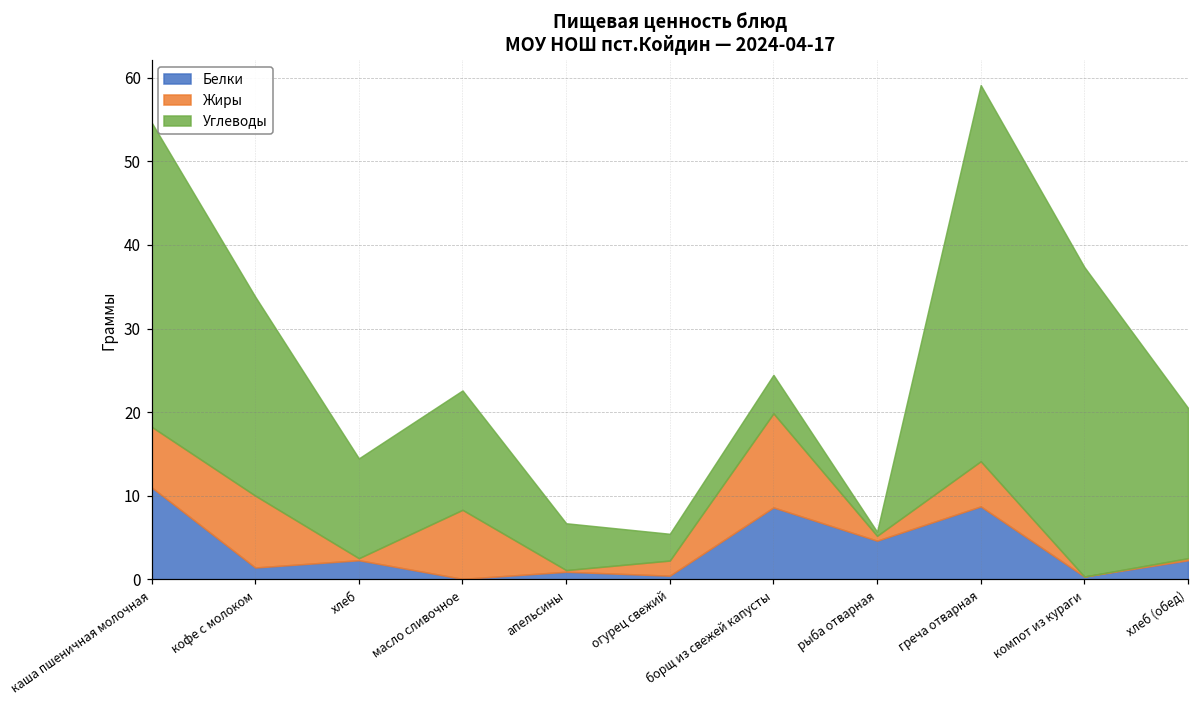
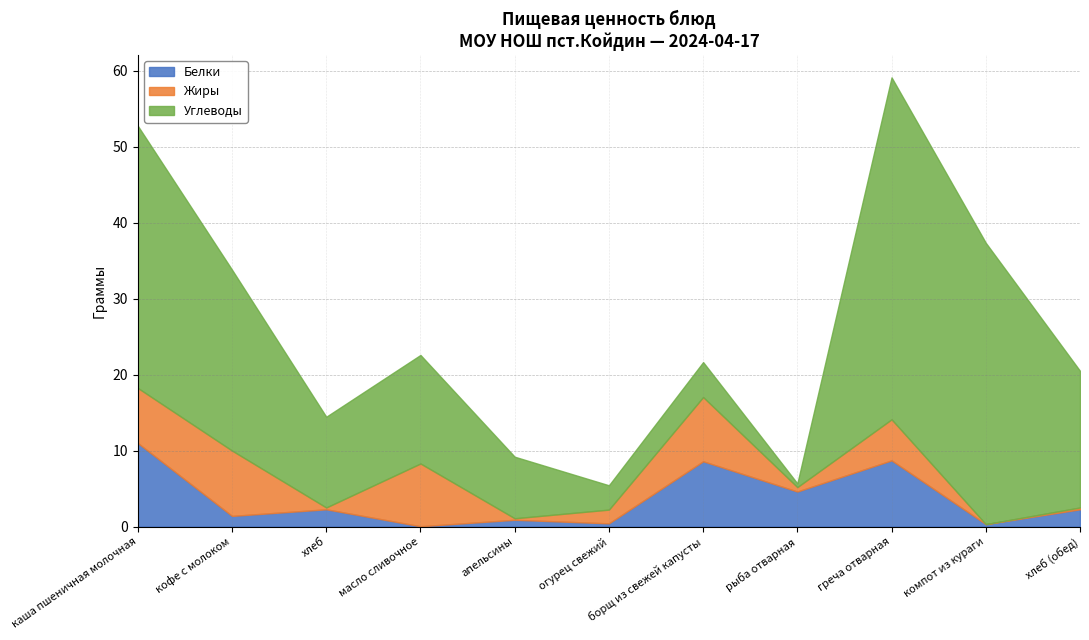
  {
    "Белки": {
      "каша пшеничная молочная": 11,
      "кофе с молоком": 1,
      "огурец свежий": 0,
      "борщ из свежей капусты": 9,
      "рыба отварная": 5,
      "греча отварная": 9
    },
    "Жиры": {
      "каша пшеничная молочная": 7,
      "кофе с молоком": 9,
      "масло сливочное": 8,
      "огурец свежий": 2,
-     "борщ из свежей капусты": 11,
+     "борщ из свежей капусты": 8,
      "рыба отварная": 1,
      "греча отварная": 5
    },
    "Углеводы": {
-     "каша пшеничная молочная": 36,
+     "каша пшеничная молочная": 35,
      "кофе с молоком": 24,
      "хлеб": 12,
      "масло сливочное": 14,
-     "апельсины": 6,
+     "апельсины": 8,
      "огурец свежий": 3,
      "борщ из свежей капусты": 5,
      "рыба отварная": 0,
      "греча отварная": 45,
      "компот из кураги": 37,
      "хлеб (обед)": 18
    }
  }
